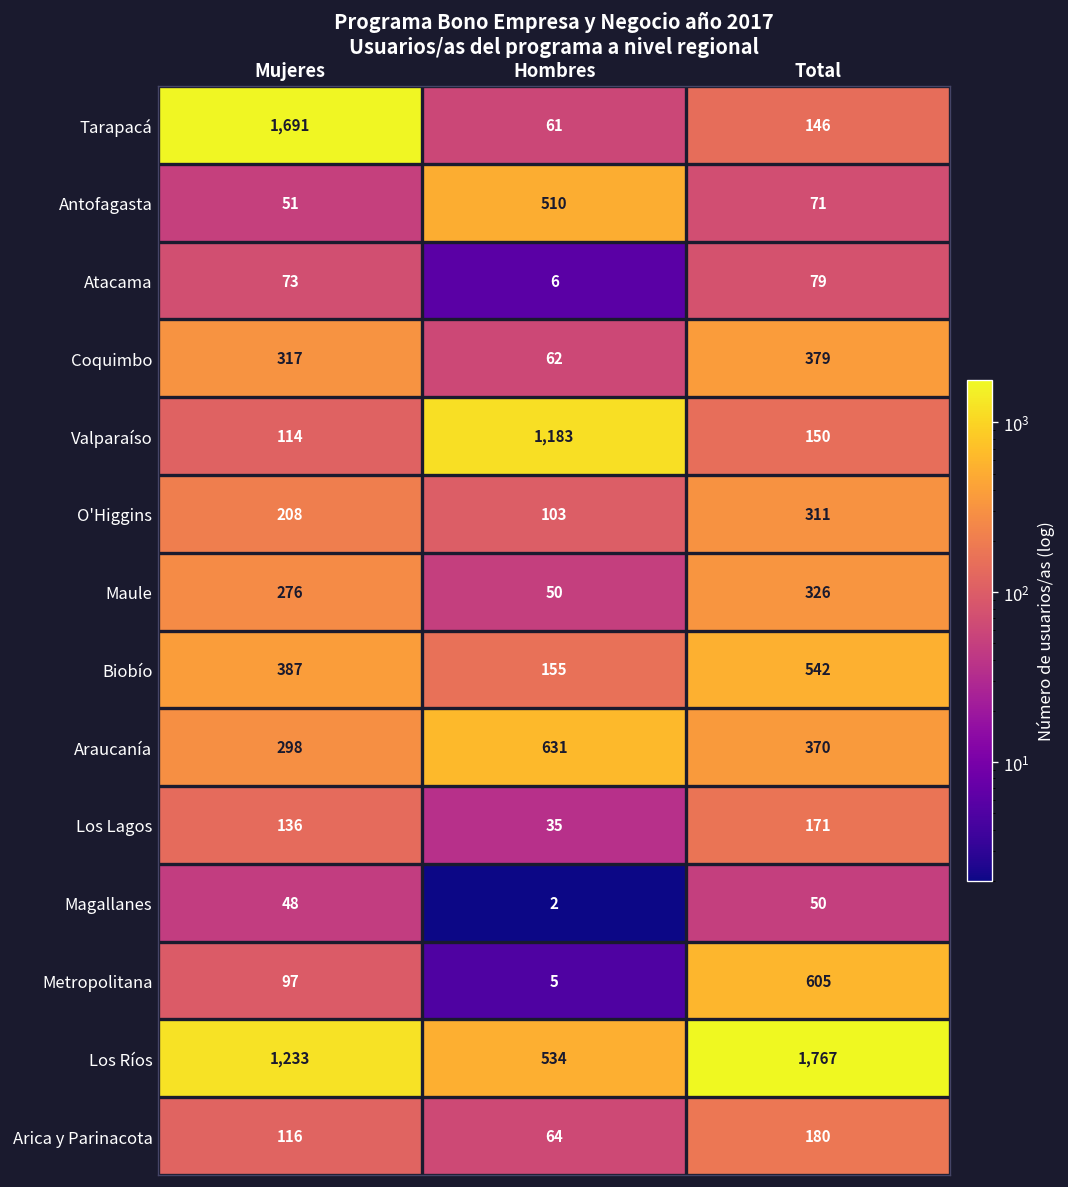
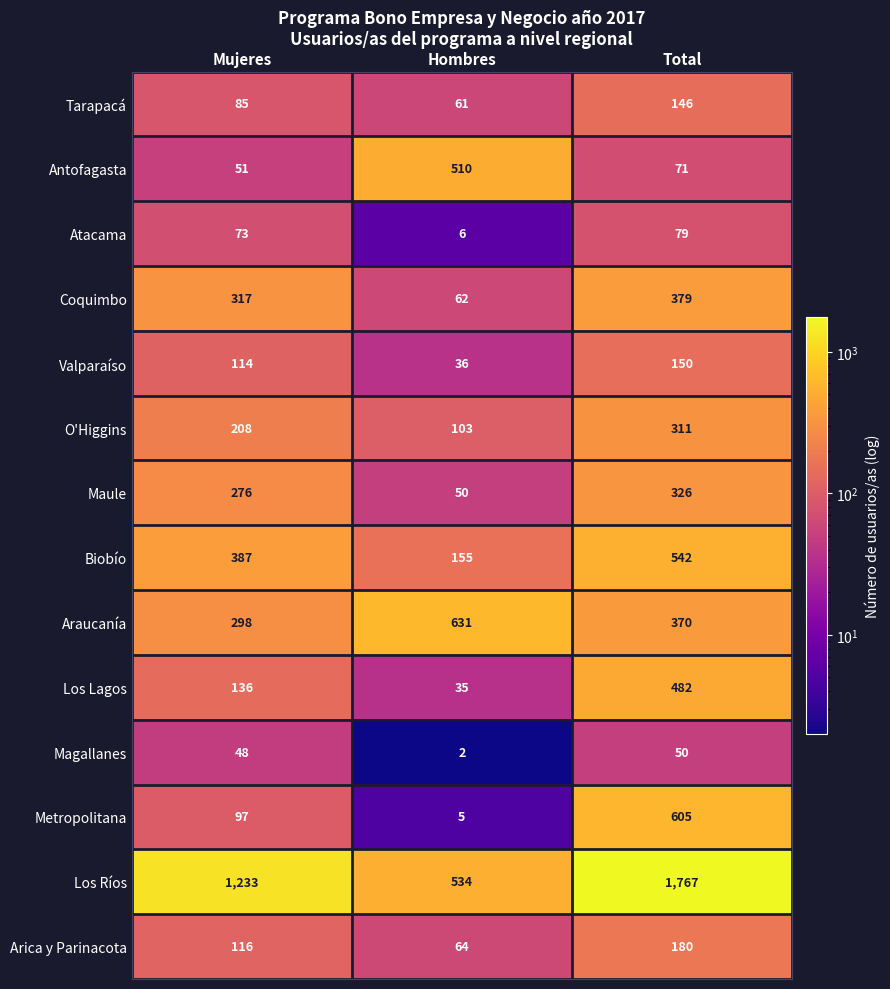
  {
    "Tarapacá": {
-     "Mujeres": "1,691",
+     "Mujeres": "85",
      "Hombres": "61",
      "Total": "146"
    },
    "Antofagasta": {
      "Mujeres": "51",
      "Hombres": "510",
      "Total": "71"
    },
    "Atacama": {
      "Mujeres": "73",
      "Hombres": "6",
      "Total": "79"
    },
    "Coquimbo": {
      "Mujeres": "317",
      "Hombres": "62",
      "Total": "379"
    },
    "Valparaíso": {
      "Mujeres": "114",
-     "Hombres": "1,183",
+     "Hombres": "36",
      "Total": "150"
    },
    "O'Higgins": {
      "Mujeres": "208",
      "Hombres": "103",
      "Total": "311"
    },
    "Maule": {
      "Mujeres": "276",
      "Hombres": "50",
      "Total": "326"
    },
    "Biobío": {
      "Mujeres": "387",
      "Hombres": "155",
      "Total": "542"
    },
    "Araucanía": {
      "Mujeres": "298",
      "Hombres": "631",
      "Total": "370"
    },
    "Los Lagos": {
      "Mujeres": "136",
      "Hombres": "35",
-     "Total": "171"
+     "Total": "482"
    },
    "Magallanes": {
      "Mujeres": "48",
      "Hombres": "2",
      "Total": "50"
    },
    "Metropolitana": {
      "Mujeres": "97",
      "Hombres": "5",
      "Total": "605"
    },
    "Los Ríos": {
      "Mujeres": "1,233",
      "Hombres": "534",
      "Total": "1,767"
    },
    "Arica y Parinacota": {
      "Mujeres": "116",
      "Hombres": "64",
      "Total": "180"
    }
  }
